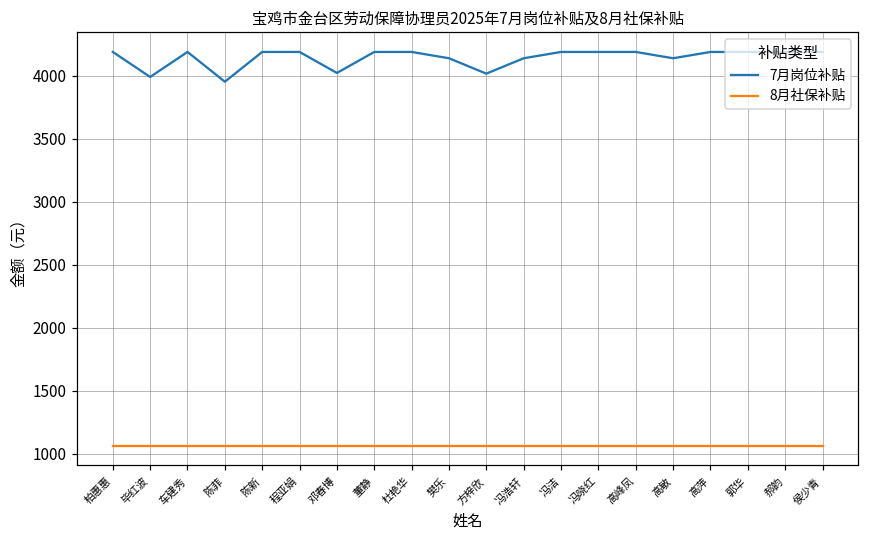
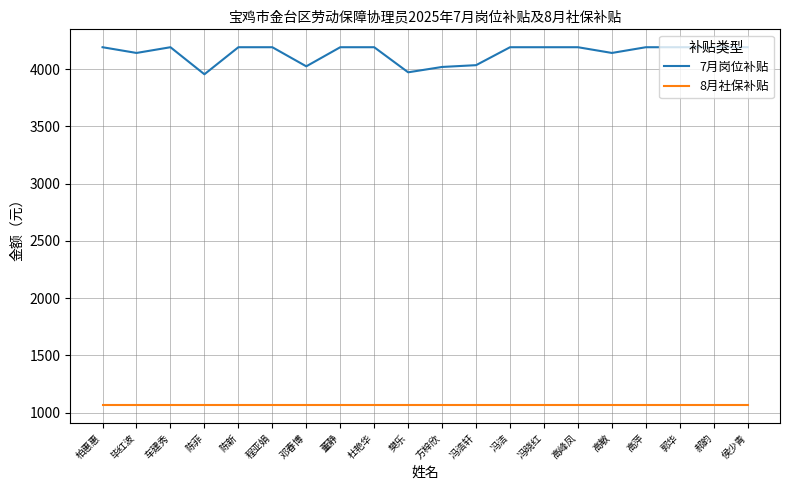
  {
    "7月岗位补贴": {
      "柏惠惠": 4190,
-     "毕红波": 3990,
+     "毕红波": 4140,
      "车建秀": 4190,
      "陈菲": 3950,
      "陈新": 4190,
      "程亚娟": 4190,
      "邓春博": 4020,
      "董静": 4190,
      "杜艳华": 4190,
-     "樊乐": 4140,
+     "樊乐": 3970,
      "方梓欣": 4020,
-     "冯浩轩": 4140,
+     "冯浩轩": 4030,
      "冯洁": 4190,
      "冯晓红": 4190,
      "高峰凤": 4190,
      "高敏": 4140,
      "高萍": 4190
    },
    "8月社保补贴": {
      "柏惠惠": 1070,
      "毕红波": 1070,
      "车建秀": 1070,
      "陈菲": 1070,
      "陈新": 1070,
      "程亚娟": 1070,
      "邓春博": 1070,
      "董静": 1070,
      "杜艳华": 1070,
      "樊乐": 1070,
      "方梓欣": 1070,
      "冯浩轩": 1070,
      "冯洁": 1070,
      "冯晓红": 1070,
      "高峰凤": 1070,
      "高敏": 1070,
      "高萍": 1070,
      "郭华": 1070,
      "郝韵": 1070,
      "侯少青": 1070
    }
  }
